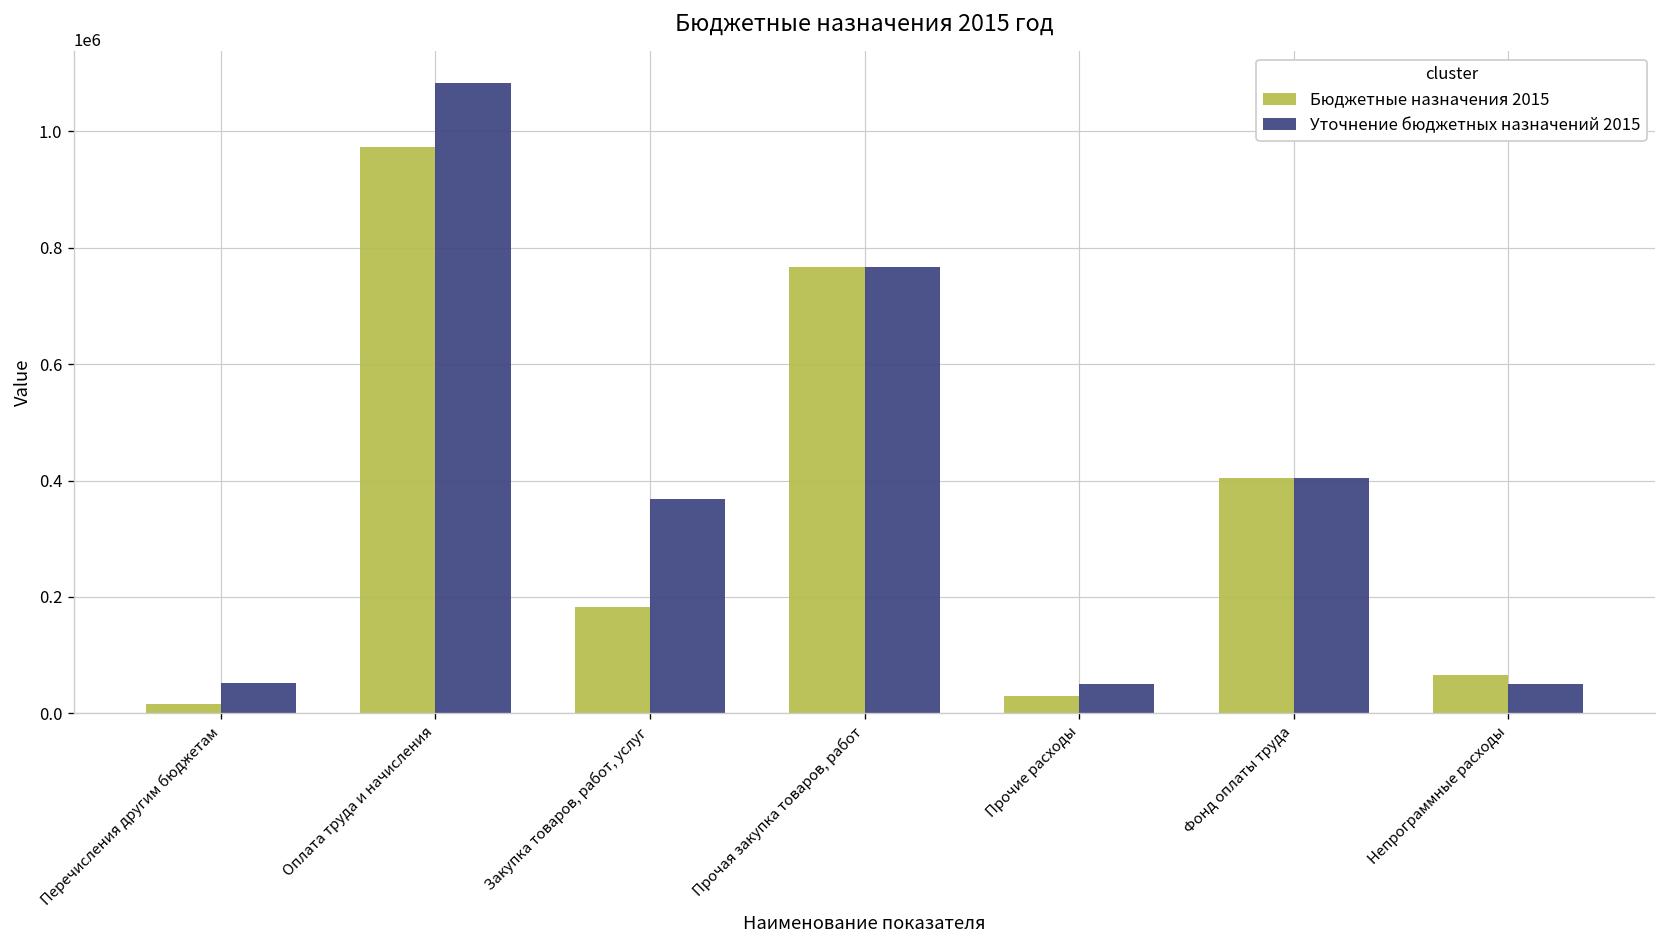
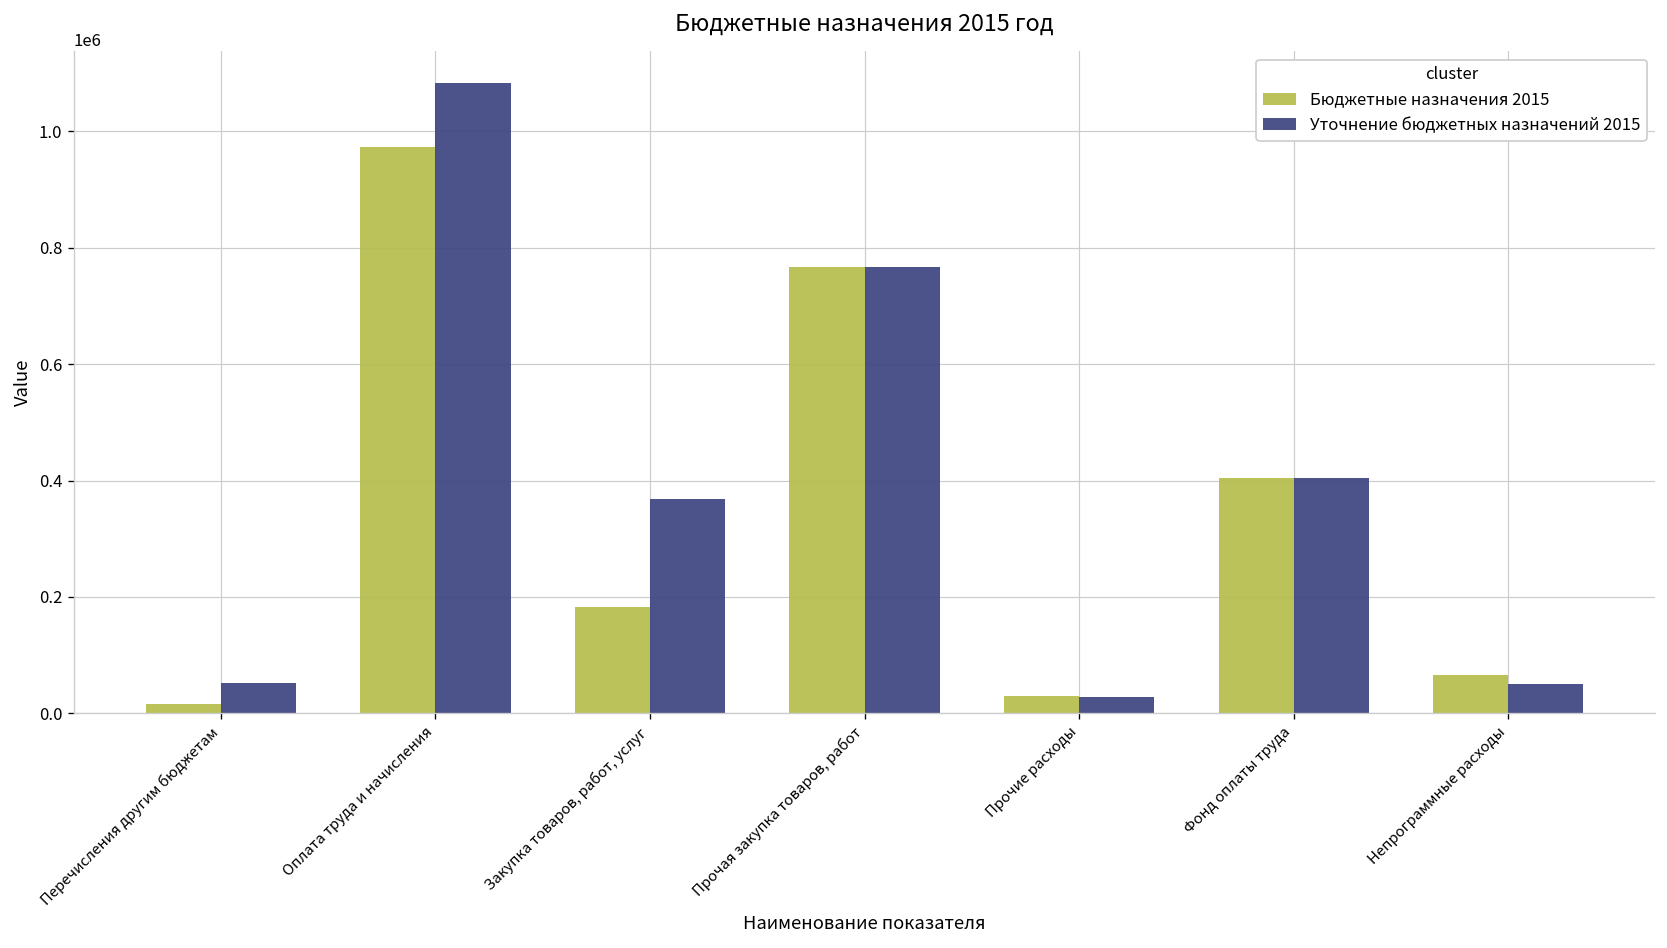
  {
    "Бюджетные назначения 2015": {
      "Перечисления другим бюджетам": 20000,
      "Оплата труда и начисления": 970000,
      "Закупка товаров, работ, услуг": 180000,
      "Прочая закупка товаров, работ": 770000,
      "Прочие расходы": 30000,
      "Фонд оплаты труда": 400000,
      "Непрограммные расходы": 70000
    },
    "Уточнение бюджетных назначений 2015": {
      "Перечисления другим бюджетам": 50000,
      "Оплата труда и начисления": 1080000,
      "Закупка товаров, работ, услуг": 370000,
      "Прочая закупка товаров, работ": 770000,
-     "Прочие расходы": 50000,
+     "Прочие расходы": 30000,
      "Фонд оплаты труда": 400000,
      "Непрограммные расходы": 50000
    }
  }
